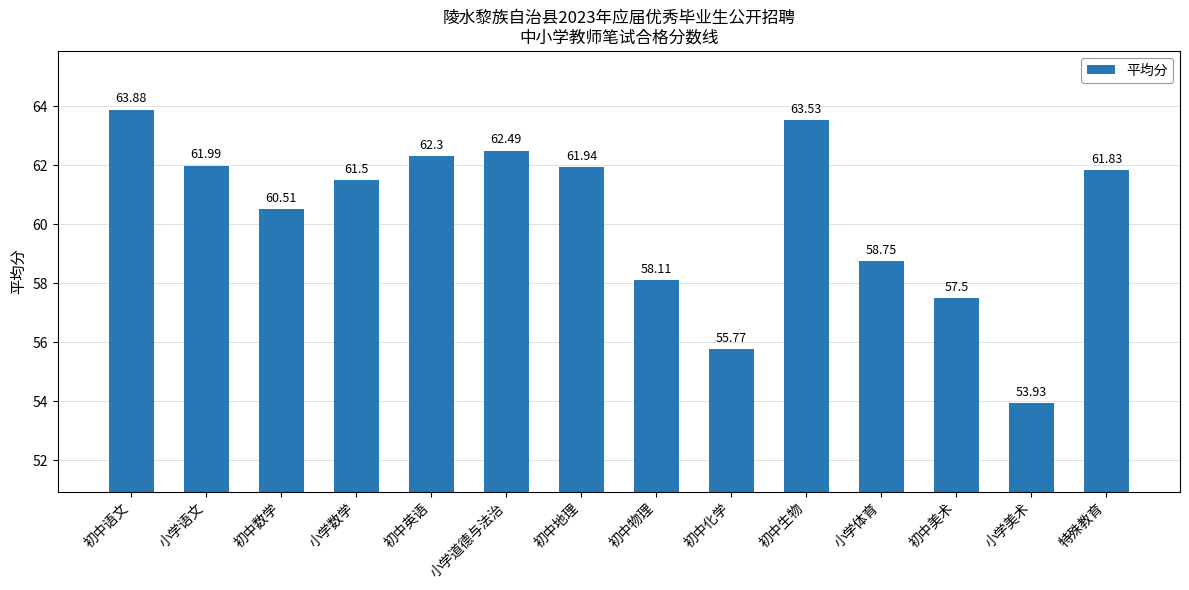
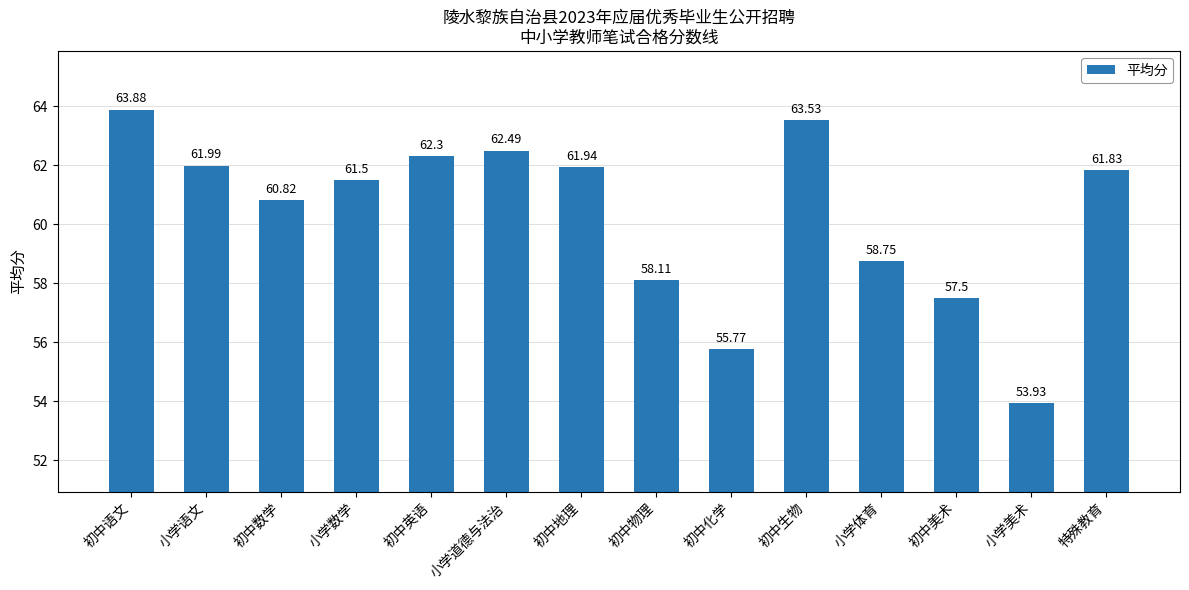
  {
    "初中语文": 63.88,
    "小学语文": 61.99,
-   "初中数学": 60.51,
+   "初中数学": 60.82,
    "小学数学": 61.5,
    "初中英语": 62.3,
    "小学道德与法治": 62.49,
    "初中地理": 61.94,
    "初中物理": 58.11,
    "初中化学": 55.77,
    "初中生物": 63.53,
    "小学体育": 58.75,
    "初中美术": 57.5,
    "小学美术": 53.93,
    "特殊教育": 61.83
  }
